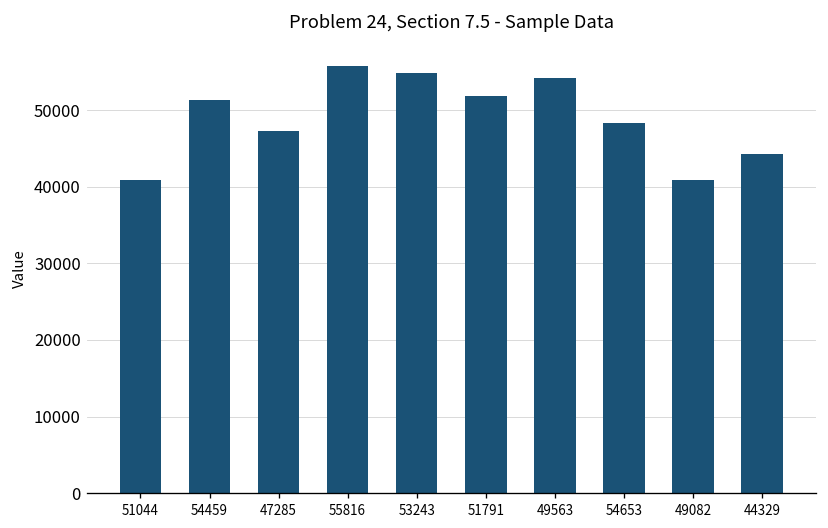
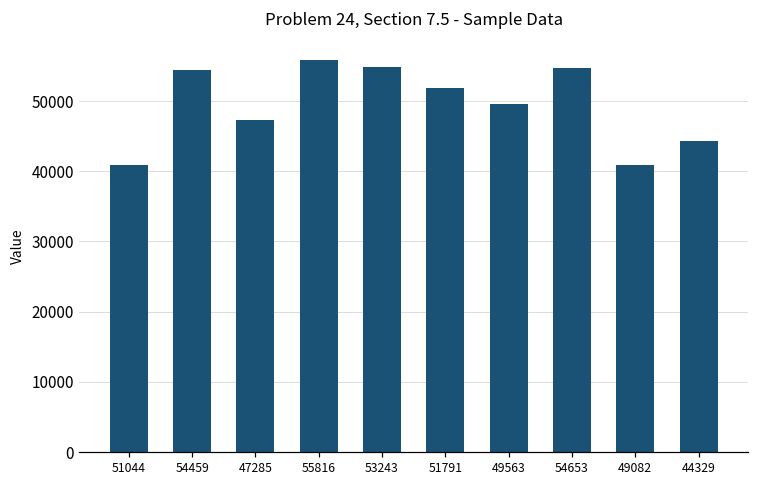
  {
    "51044": 41000,
-   "54459": 51000,
+   "54459": 54000,
    "47285": 47000,
    "55816": 56000,
    "53243": 55000,
    "51791": 52000,
-   "49563": 54000,
-   "54653": 48000,
+   "49563": 50000,
+   "54653": 55000,
    "49082": 41000,
    "44329": 44000
  }
